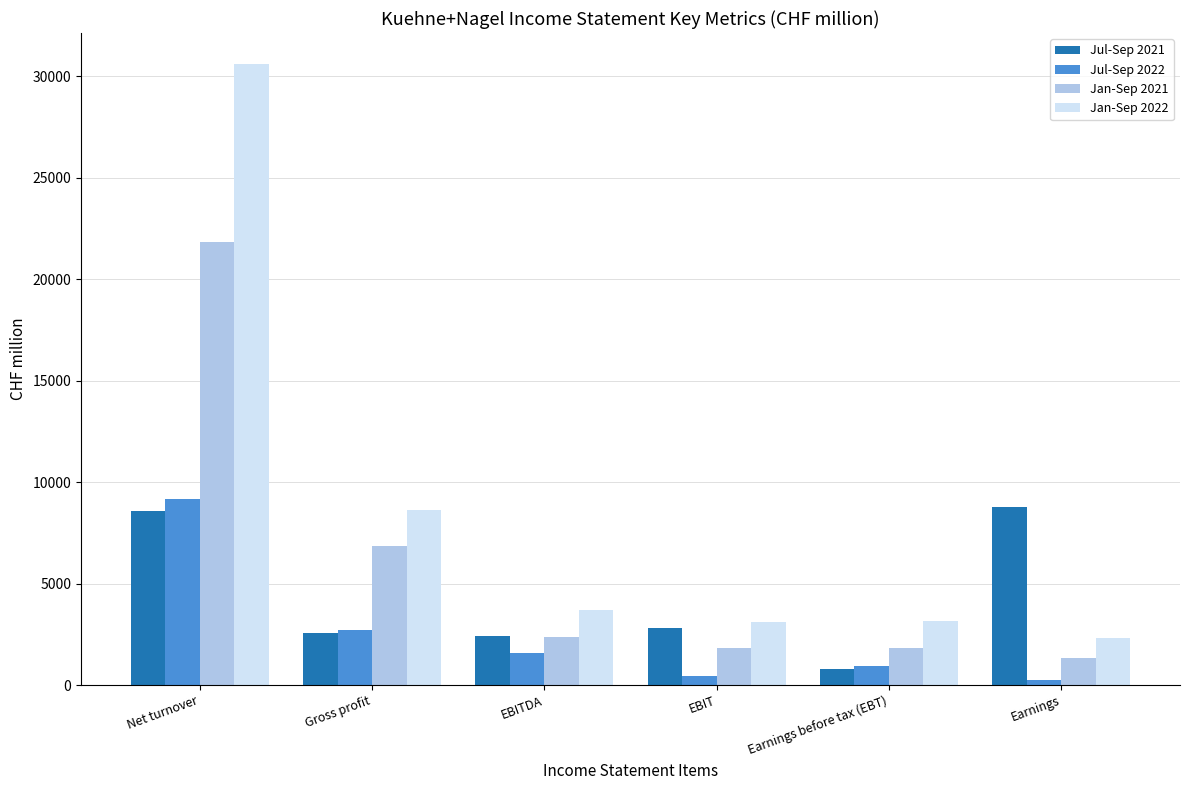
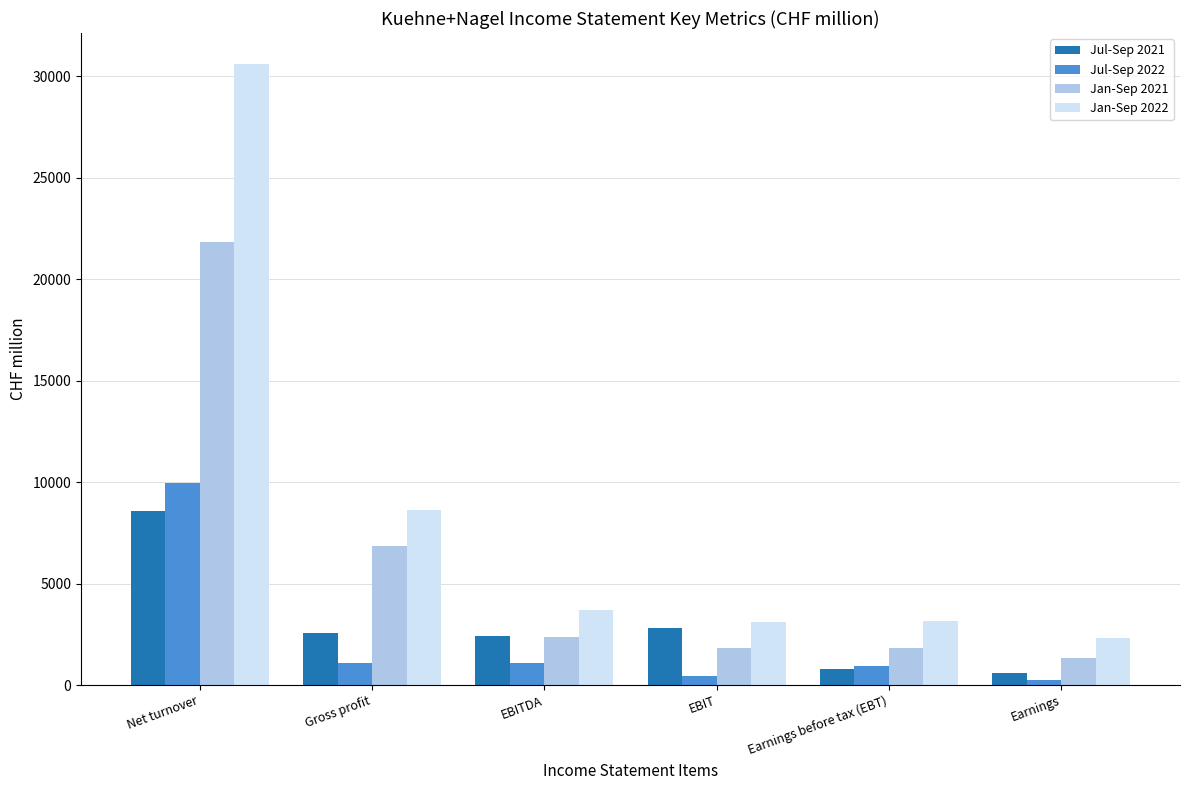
  {
    "Jul-Sep 2021": {
      "Net turnover": 8600,
      "Gross profit": 2500,
      "EBITDA": 2400,
      "EBIT": 2800,
      "Earnings before tax (EBT)": 800,
-     "Earnings": 8800
+     "Earnings": 600
    },
    "Jul-Sep 2022": {
-     "Net turnover": 9200,
-     "Gross profit": 2700,
-     "EBITDA": 1600,
+     "Net turnover": 10000,
+     "Gross profit": 1100,
+     "EBITDA": 1100,
      "EBIT": 500,
      "Earnings before tax (EBT)": 900,
      "Earnings": 300
    }
  }
